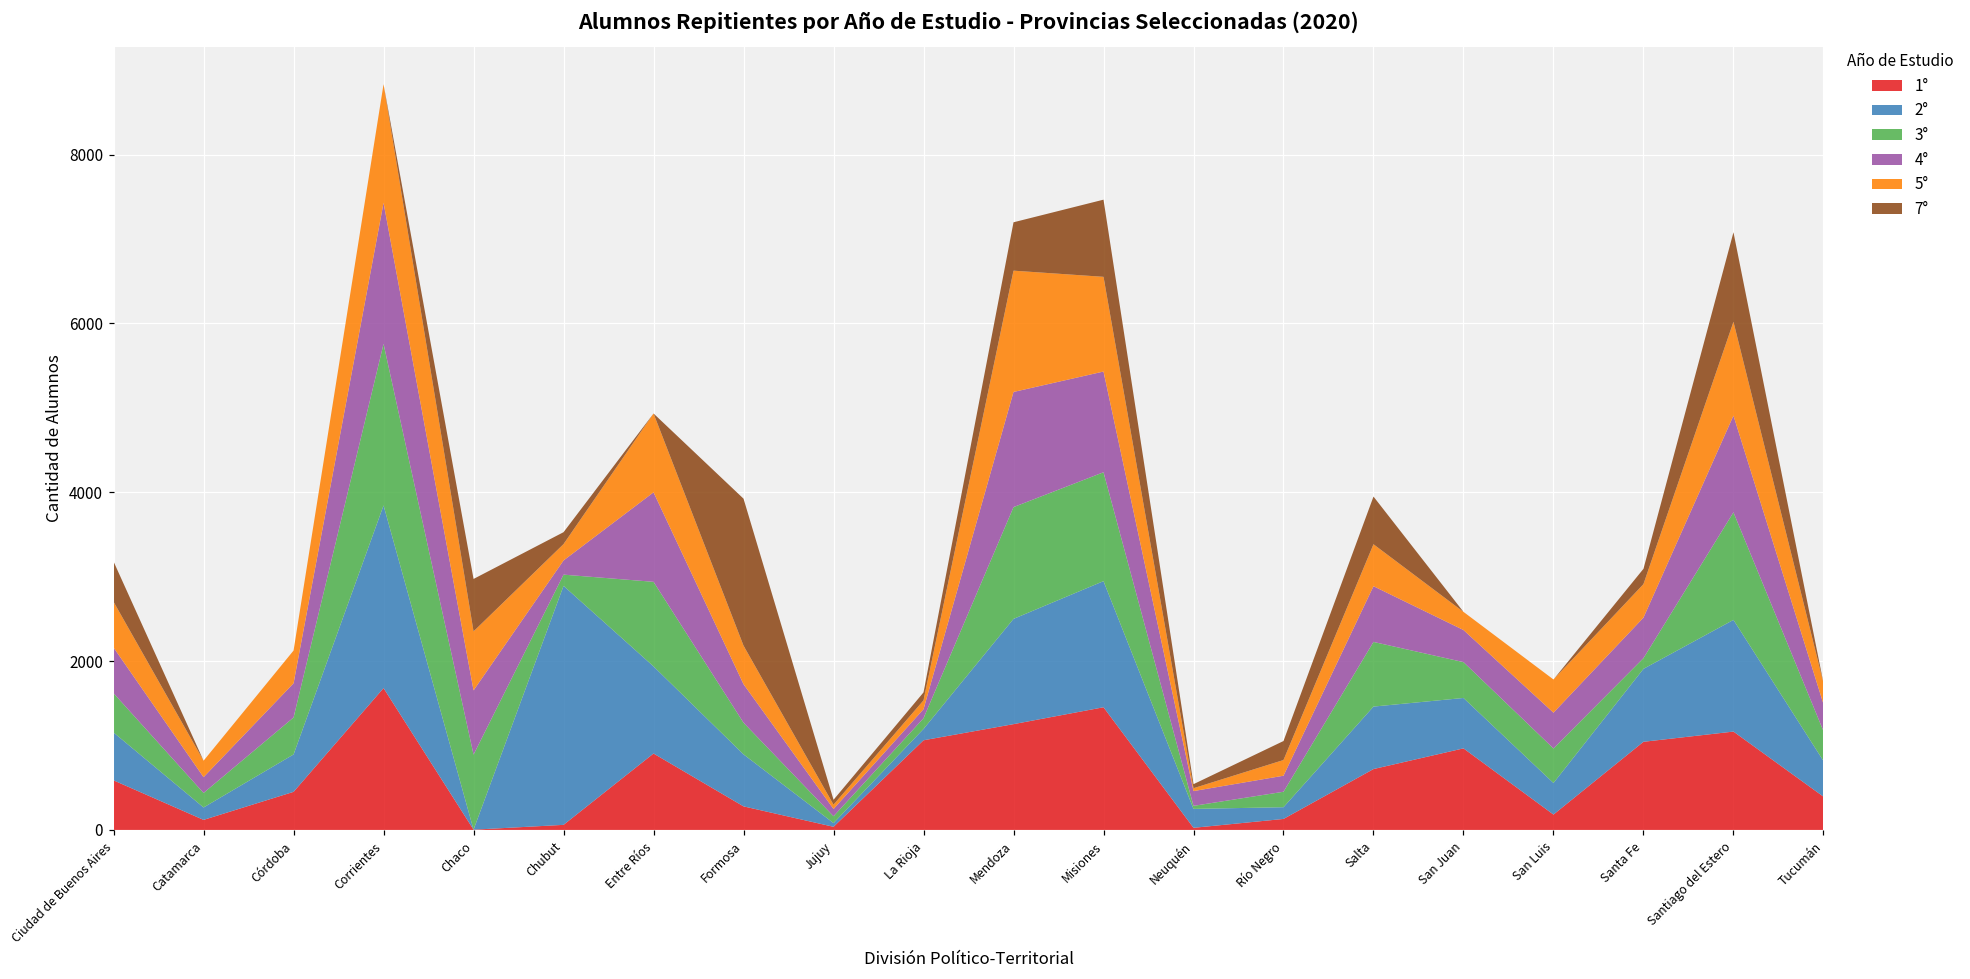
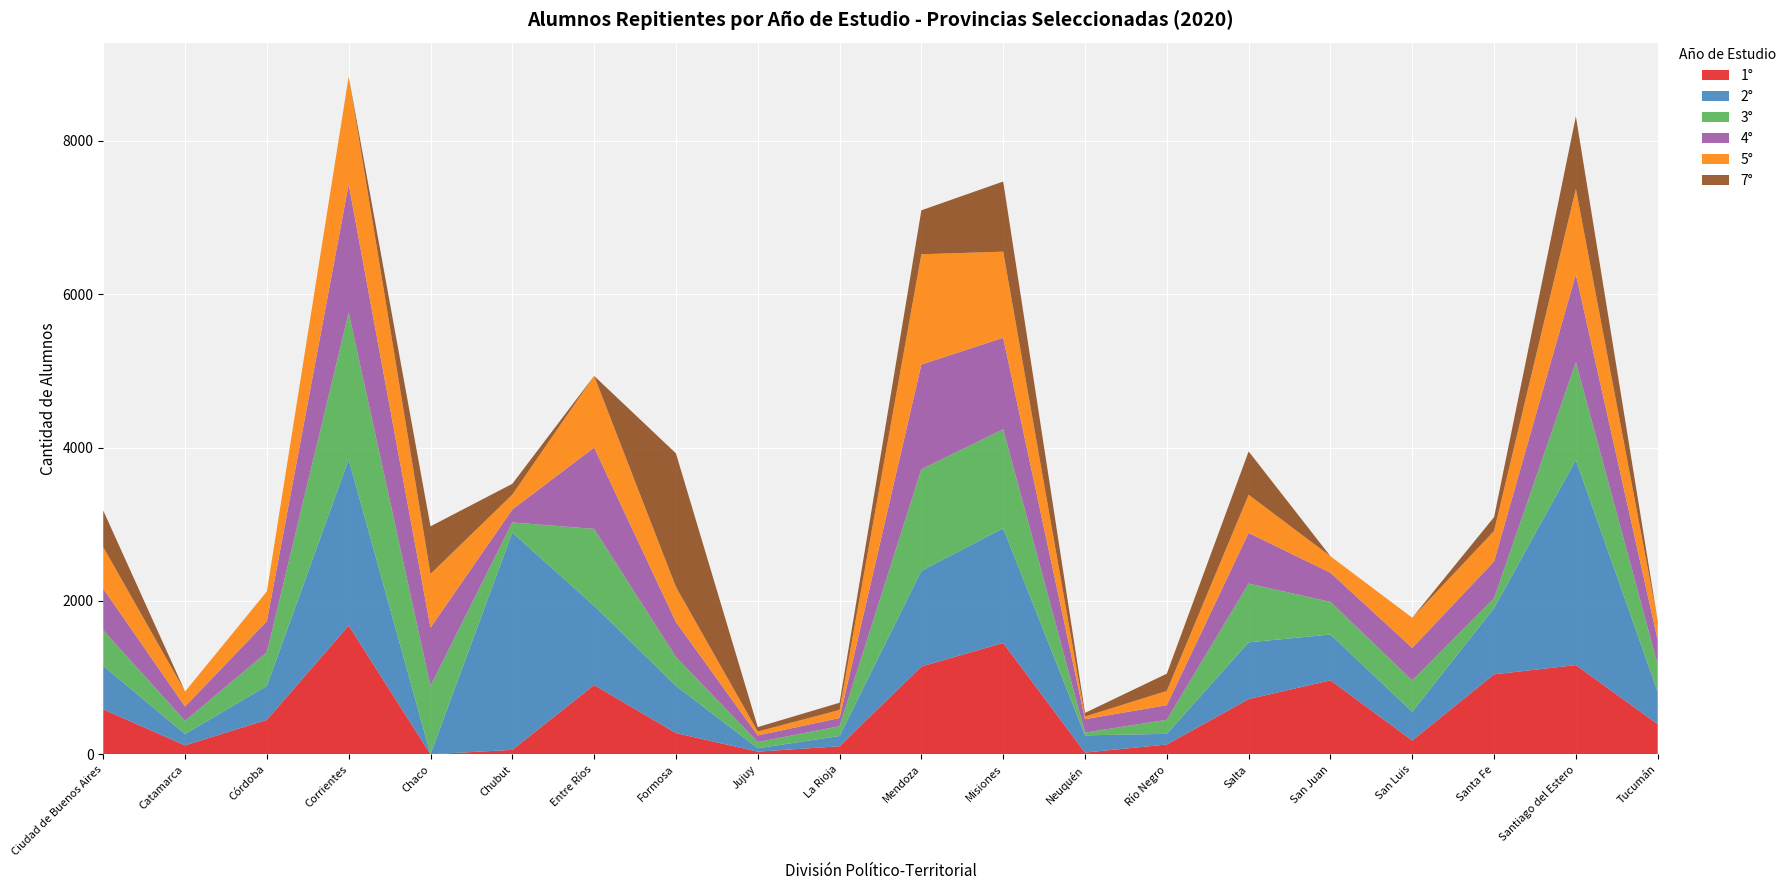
  {
    "1°": {
      "Ciudad de Buenos Aires": 600,
      "Catamarca": 100,
      "Córdoba": 500,
      "Corrientes": 1700,
      "Chubut": 100,
      "Entre Ríos": 900,
      "Formosa": 300,
      "Jujuy": 0,
-     "La Rioja": 1100,
-     "Mendoza": 1300,
+     "La Rioja": 100,
+     "Mendoza": 1100,
      "Misiones": 1500,
      "Río Negro": 100,
      "Salta": 700,
      "San Juan": 1000,
      "San Luis": 200,
      "Santa Fe": 1000,
      "Santiago del Estero": 1200,
      "Tucumán": 400
    },
    "2°": {
      "Ciudad de Buenos Aires": 600,
      "Catamarca": 100,
      "Córdoba": 400,
      "Corrientes": 2200,
      "Chubut": 2800,
      "Entre Ríos": 1000,
      "Formosa": 600,
      "Jujuy": 0,
      "La Rioja": 100,
      "Mendoza": 1200,
      "Misiones": 1500,
      "Neuquén": 200,
      "Río Negro": 100,
      "Salta": 700,
      "San Juan": 600,
      "San Luis": 400,
      "Santa Fe": 900,
-     "Santiago del Estero": 1300,
+     "Santiago del Estero": 2700,
      "Tucumán": 400
    },
    "3°": {
      "Ciudad de Buenos Aires": 500,
      "Catamarca": 200,
      "Córdoba": 400,
      "Corrientes": 1900,
      "Chaco": 900,
      "Chubut": 100,
      "Entre Ríos": 1000,
      "Formosa": 400,
      "Jujuy": 100,
      "La Rioja": 100,
      "Mendoza": 1300,
      "Misiones": 1300,
      "Neuquén": 0,
      "Río Negro": 200,
      "Salta": 800,
      "San Juan": 400,
      "San Luis": 400,
      "Santa Fe": 100,
      "Santiago del Estero": 1300,
      "Tucumán": 400
    },
    "4°": {
      "Ciudad de Buenos Aires": 500,
      "Catamarca": 200,
      "Córdoba": 400,
      "Corrientes": 1700,
      "Chaco": 800,
      "Chubut": 200,
      "Entre Ríos": 1100,
      "Formosa": 500,
      "Jujuy": 100,
      "La Rioja": 100,
      "Mendoza": 1400,
      "Misiones": 1200,
      "Neuquén": 200,
      "Río Negro": 200,
      "Salta": 700,
      "San Juan": 400,
      "San Luis": 400,
      "Santa Fe": 500,
      "Santiago del Estero": 1100,
      "Tucumán": 300
    },
    "5°": {
      "Ciudad de Buenos Aires": 500,
      "Chaco": 700,
      "Chubut": 200,
      "Formosa": 500,
      "Jujuy": 100,
      "La Rioja": 100,
      "Mendoza": 1400,
      "Misiones": 1100,
      "Neuquén": 0,
      "Río Negro": 200,
      "Salta": 500,
      "Santa Fe": 400,
      "Santiago del Estero": 1100
    },
    "7°": {
      "Ciudad de Buenos Aires": 500,
      "Chaco": 600,
      "Chubut": 100,
      "Formosa": 1700,
      "Jujuy": 100,
      "La Rioja": 100,
      "Mendoza": 600,
      "Misiones": 900,
      "Neuquén": 0,
      "Río Negro": 200,
      "Salta": 600,
      "Santa Fe": 200,
-     "Santiago del Estero": 1100
+     "Santiago del Estero": 900
    }
  }
